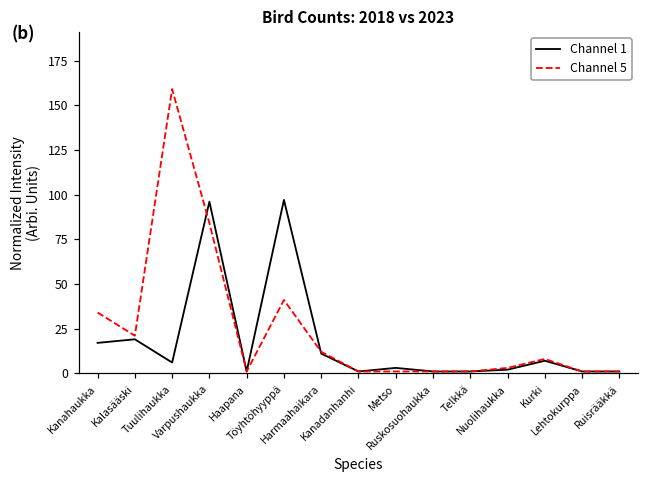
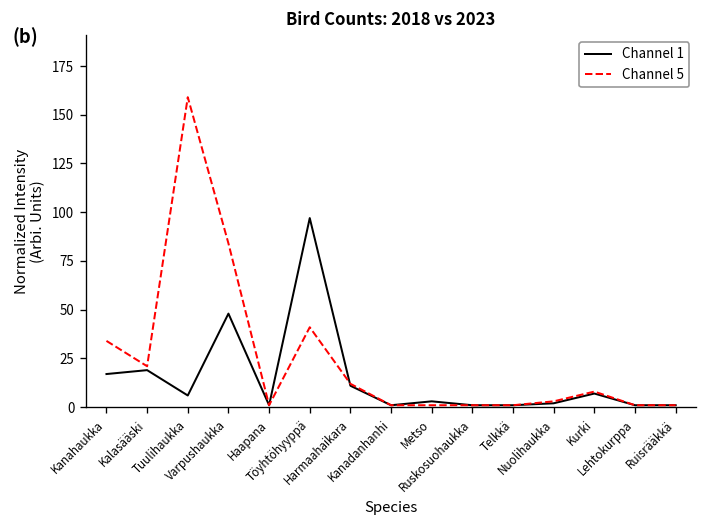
  {
    "Channel 1": {
      "Kanahaukka": 17,
      "Kalasääski": 19,
      "Tuulihaukka": 6,
-     "Varpushaukka": 96,
+     "Varpushaukka": 48,
      "Töyhtöhyyppä": 97,
      "Metso": 3
    },
    "Channel 5": {
      "Kanahaukka": 34,
      "Kalasääski": 21,
      "Tuulihaukka": 159,
      "Varpushaukka": 84,
      "Töyhtöhyyppä": 41,
      "Metso": 1
    }
  }
